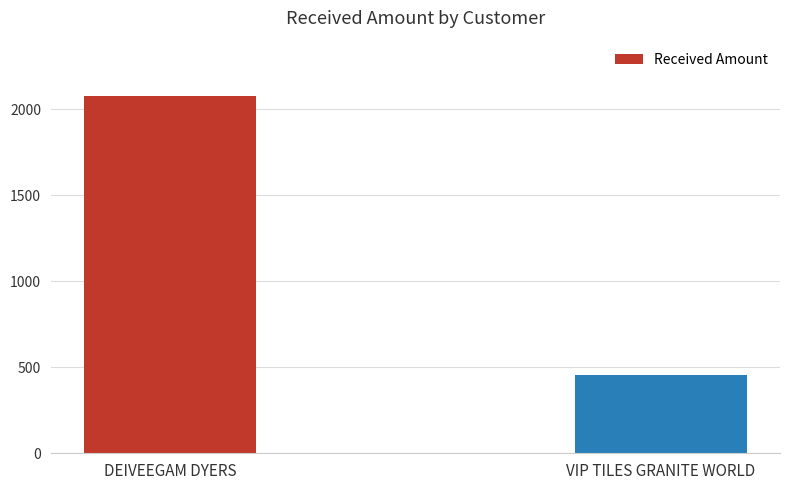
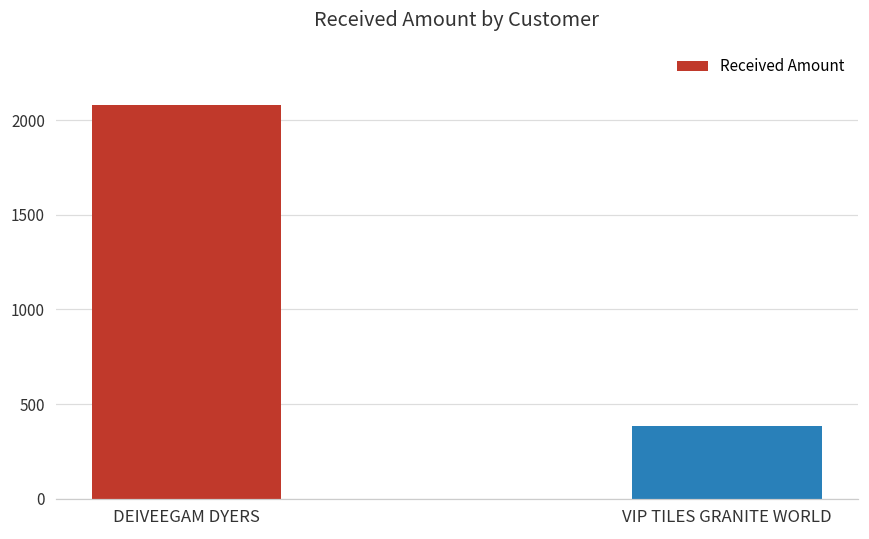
  {
    "DEIVEEGAM DYERS": 2080,
-   "VIP TILES GRANITE WORLD": 450
+   "VIP TILES GRANITE WORLD": 380
  }
